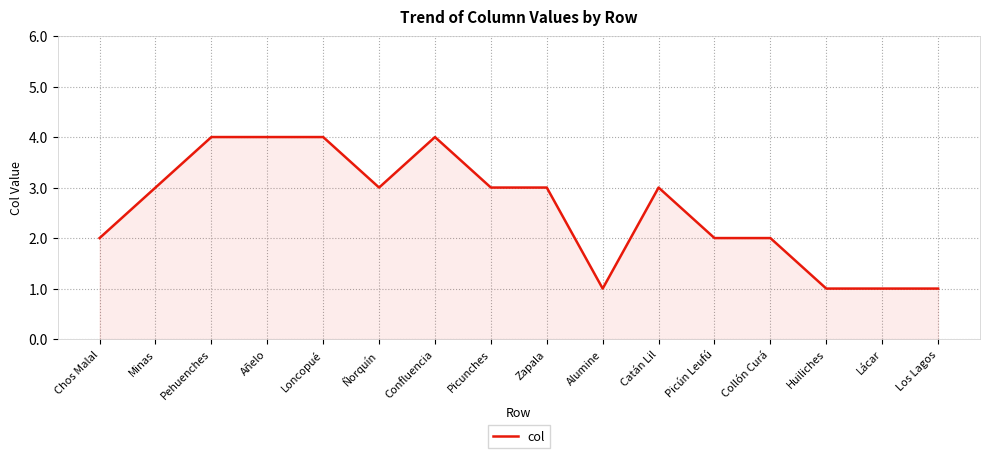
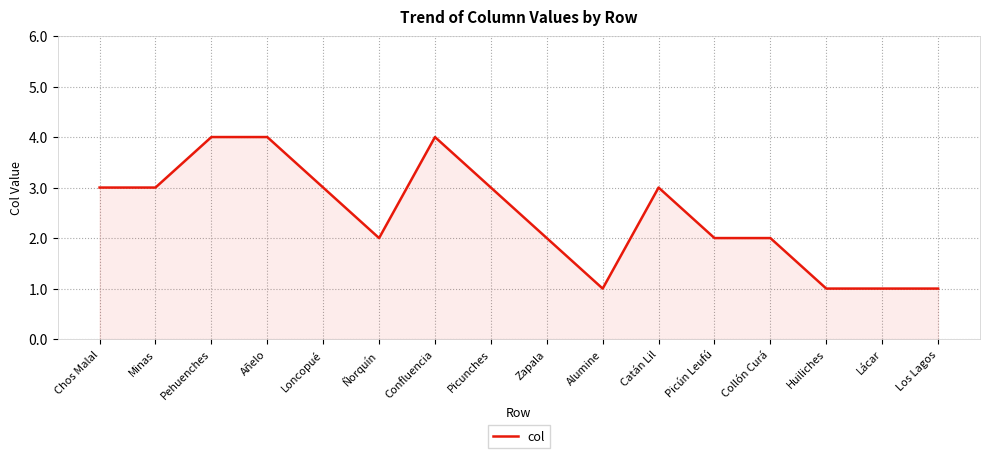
  {
-   "Chos Malal": 2,
+   "Chos Malal": 3,
    "Minas": 3,
    "Pehuenches": 4,
    "Añelo": 4,
-   "Loncopué": 4,
-   "Ñorquín": 3,
+   "Loncopué": 3,
+   "Ñorquín": 2,
    "Confluencia": 4,
    "Picunches": 3,
-   "Zapala": 3,
+   "Zapala": 2,
    "Alumine": 1,
    "Catán Lil": 3,
    "Picún Leufú": 2,
    "Collón Curá": 2,
    "Huiliches": 1,
    "Lácar": 1,
    "Los Lagos": 1
  }
